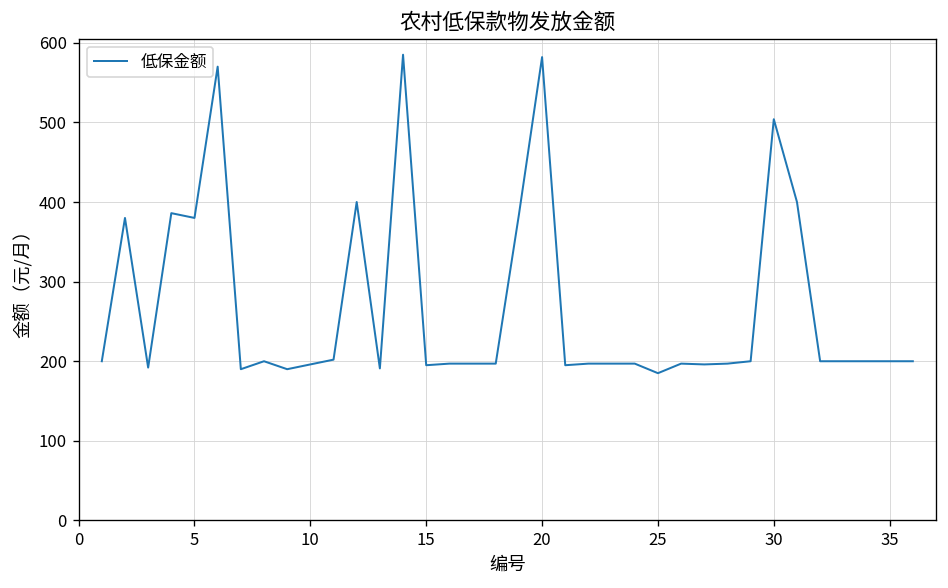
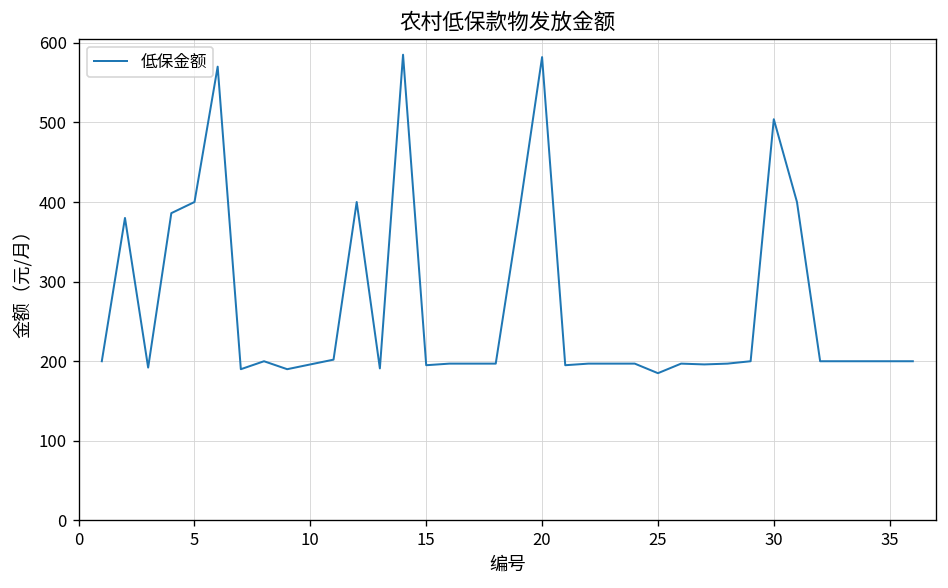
  {
-   "5": 380,
+   "5": 400,
    "10": 200,
    "15": 200,
    "20": 580,
    "25": 190,
    "30": 500,
    "35": 200
  }
